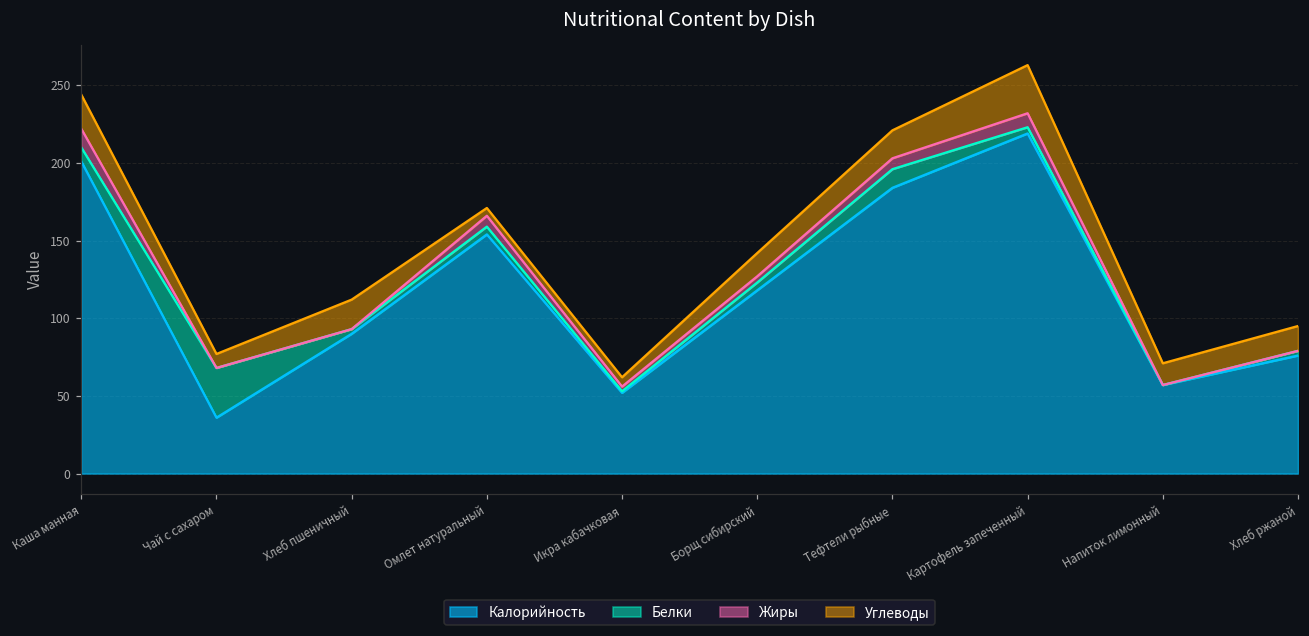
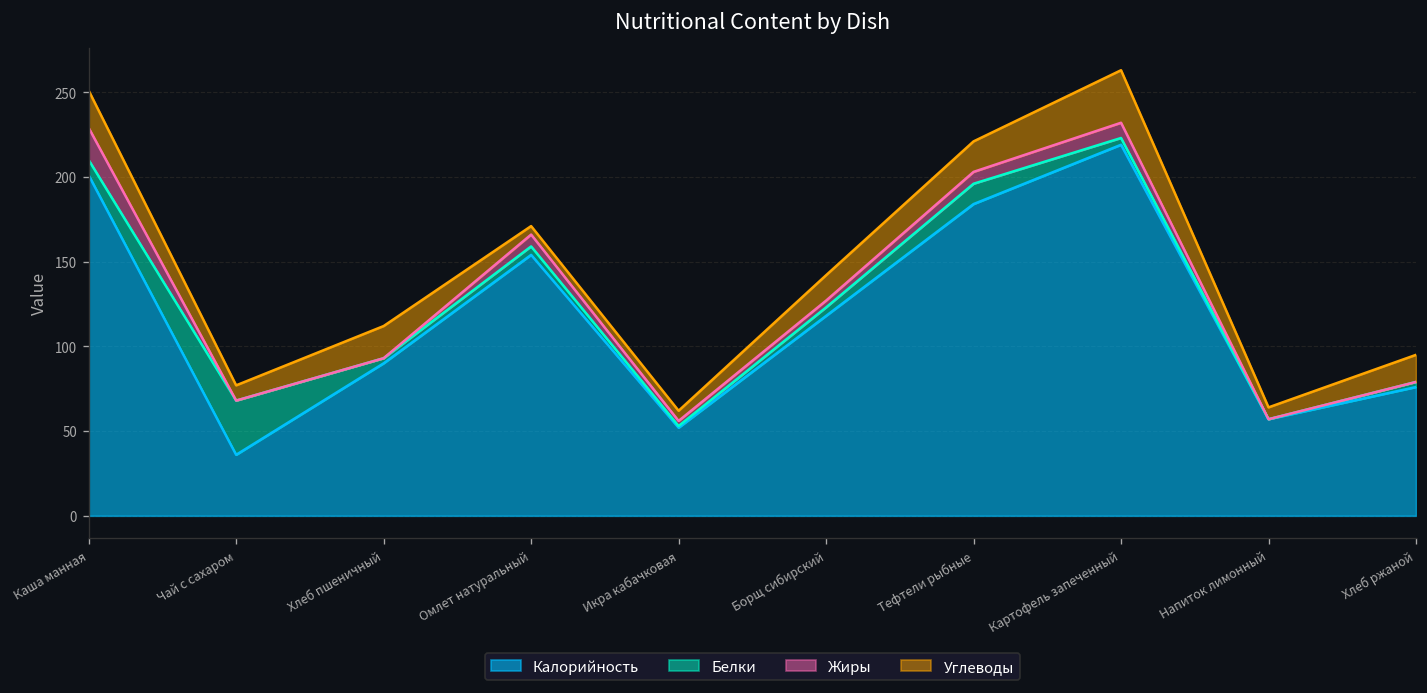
  {
    "Калорийность": {
      "Каша манная": 201,
      "Чай с сахаром": 36,
      "Хлеб пшеничный": 90,
      "Омлет натуральный": 154,
      "Борщ сибирский": 118,
      "Тефтели рыбные": 184,
      "Картофель запеченный": 219,
      "Хлеб ржаной": 76
    },
    "Белки": {
      "Каша манная": 9,
      "Омлет натуральный": 5,
      "Борщ сибирский": 5,
      "Тефтели рыбные": 12,
      "Картофель запеченный": 4
    },
    "Жиры": {
-     "Каша манная": 12,
+     "Каша манная": 19,
      "Омлет натуральный": 7,
      "Икра кабачковая": 3,
      "Борщ сибирский": 4,
      "Тефтели рыбные": 7,
      "Картофель запеченный": 9
    },
    "Углеводы": {
      "Каша манная": 22,
      "Чай с сахаром": 9,
      "Хлеб пшеничный": 19,
      "Омлет натуральный": 5,
      "Икра кабачковая": 6,
      "Борщ сибирский": 15,
      "Тефтели рыбные": 18,
      "Картофель запеченный": 31,
-     "Напиток лимонный": 14,
+     "Напиток лимонный": 7,
      "Хлеб ржаной": 16
    }
  }
